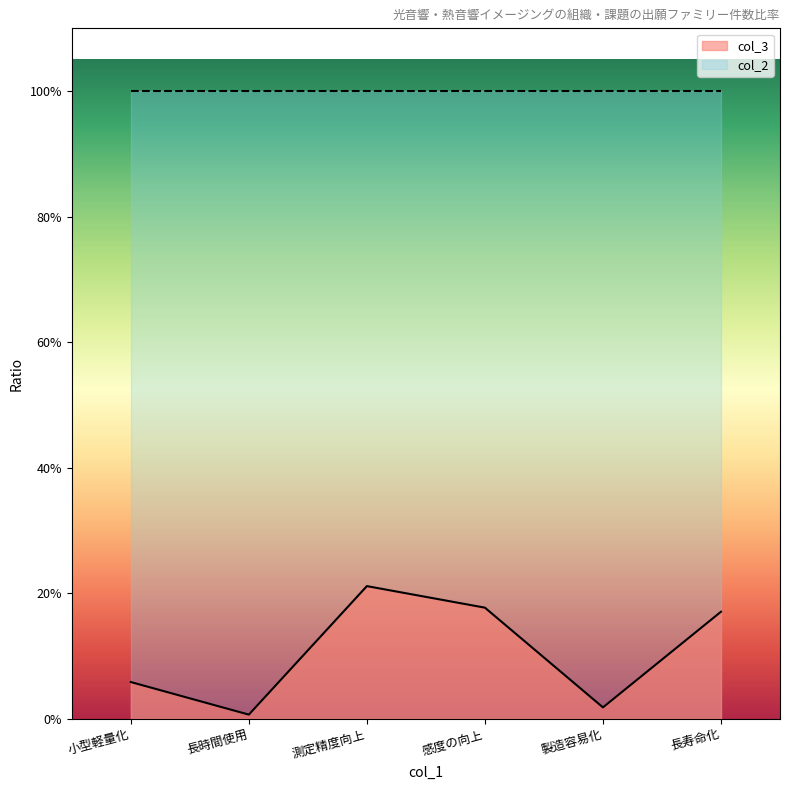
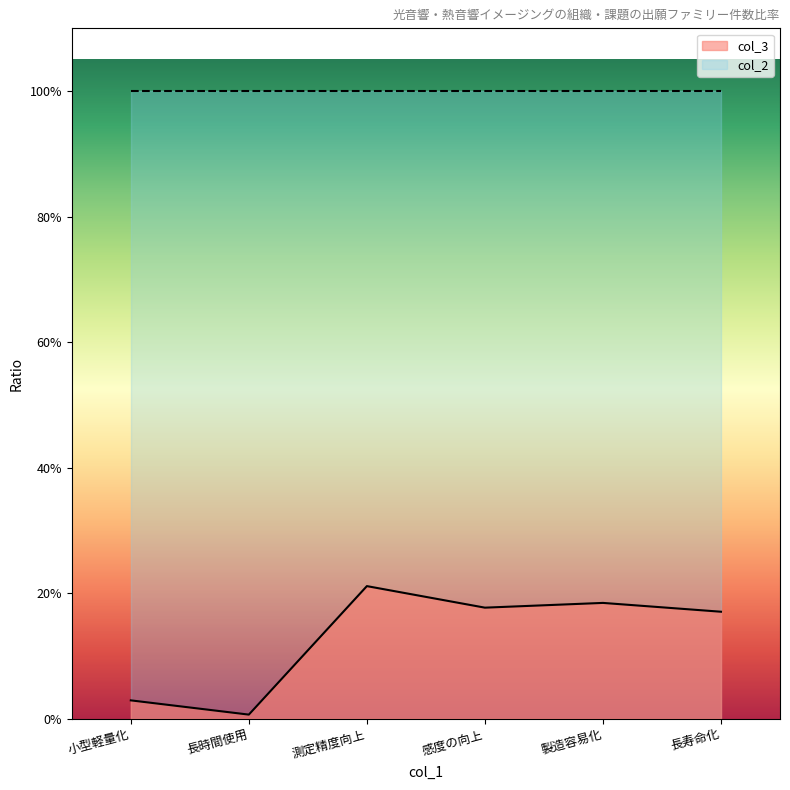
  {
    "col_3": {
-     "小型軽量化": "6%",
+     "小型軽量化": "3%",
      "長時間使用": "1%",
      "測定精度向上": "21%",
      "感度の向上": "18%",
-     "製造容易化": "2%",
+     "製造容易化": "18%",
      "長寿命化": "17%"
    },
    "col_2": {
      "小型軽量化": "100%",
      "長時間使用": "100%",
      "測定精度向上": "100%",
      "感度の向上": "100%",
      "製造容易化": "100%",
      "長寿命化": "100%"
    }
  }
